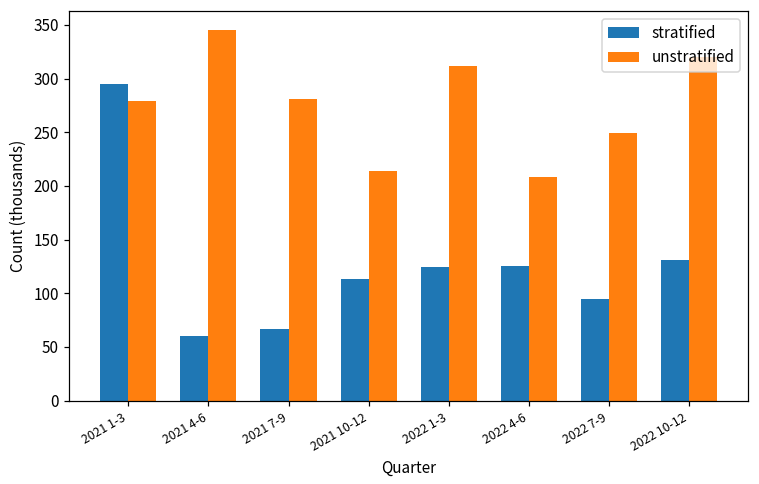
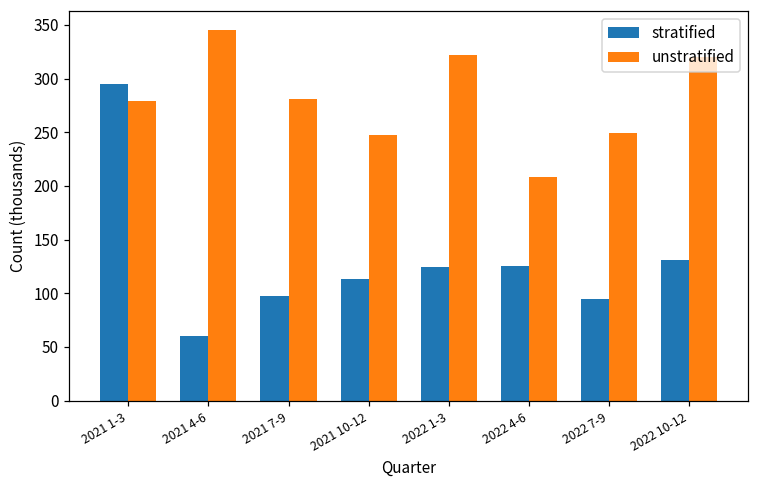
  {
    "stratified": {
      "2021 1-3": 290,
      "2021 4-6": 60,
-     "2021 7-9": 70,
+     "2021 7-9": 100,
      "2021 10-12": 110,
      "2022 1-3": 120,
      "2022 4-6": 130,
      "2022 7-9": 90,
      "2022 10-12": 130
    },
    "unstratified": {
      "2021 1-3": 280,
      "2021 4-6": 350,
      "2021 7-9": 280,
-     "2021 10-12": 210,
-     "2022 1-3": 310,
+     "2021 10-12": 250,
+     "2022 1-3": 320,
      "2022 4-6": 210,
      "2022 7-9": 250
    }
  }
